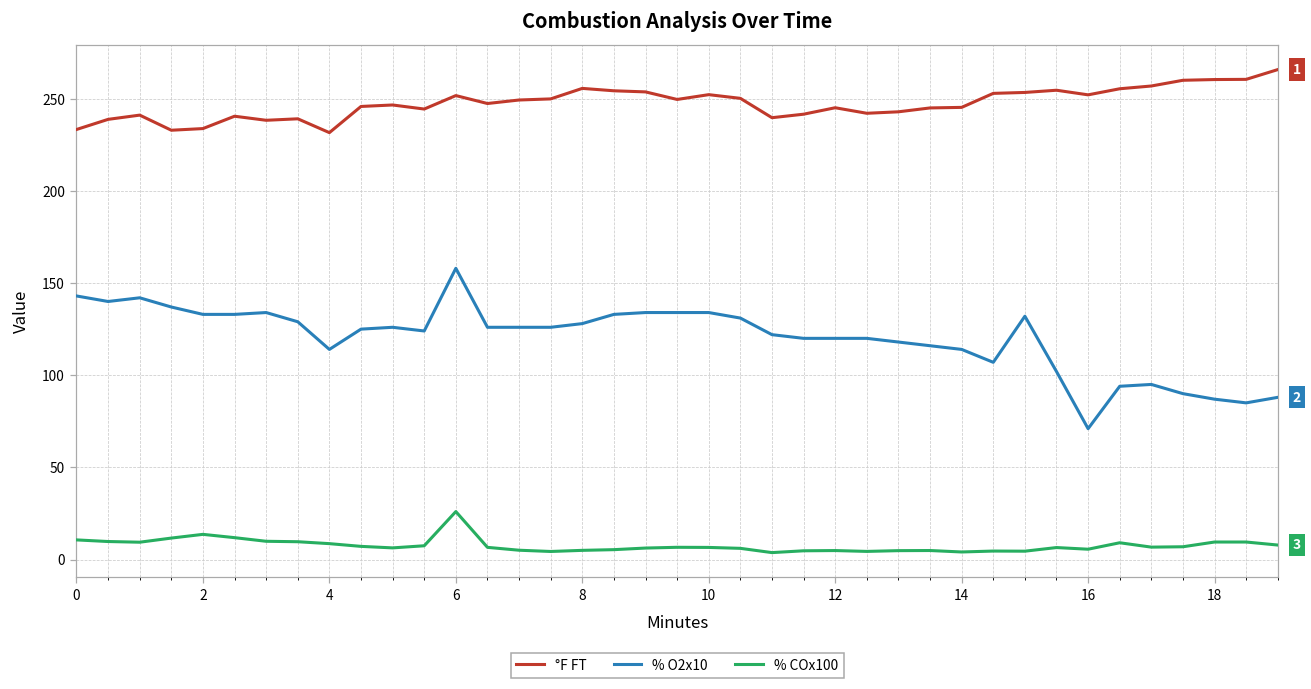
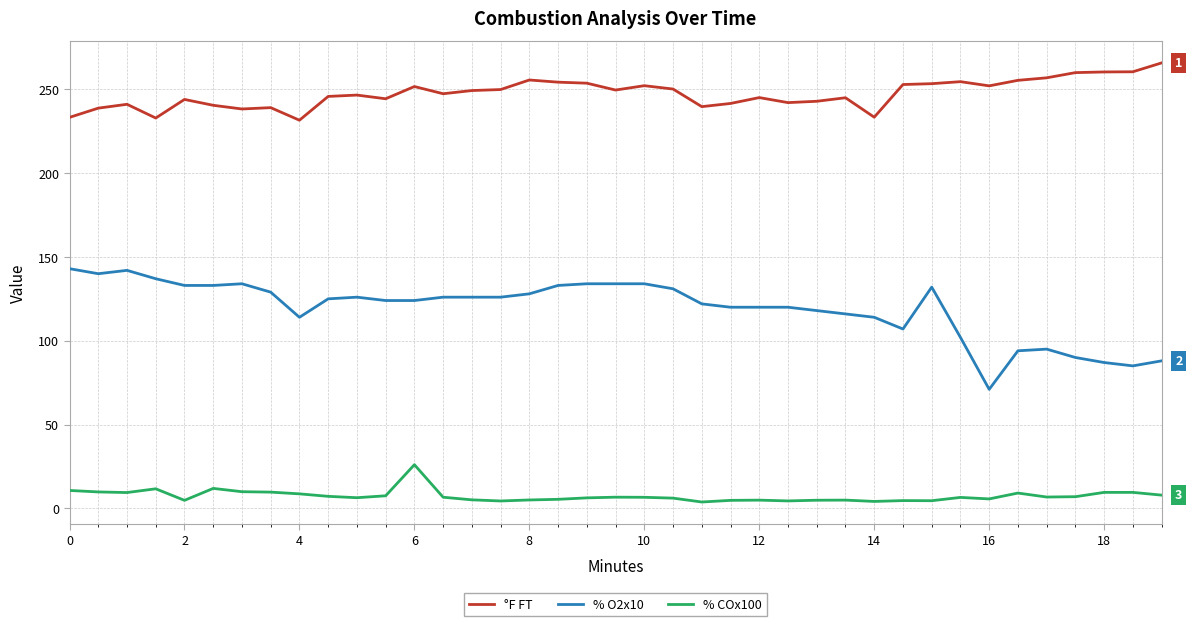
  {
    "°F FT": {
      "0": 233,
-     "2": 234,
+     "2": 244,
      "4": 232,
      "6": 252,
      "8": 256,
      "10": 252,
      "12": 245,
-     "14": 245,
+     "14": 233,
      "16": 252,
      "18": 260
    },
    "% O2x10": {
      "0": 143,
      "2": 133,
      "4": 114,
-     "6": 158,
+     "6": 124,
      "8": 128,
      "10": 134,
      "12": 120,
      "14": 114,
      "16": 71,
      "18": 87
    },
    "% COx100": {
      "0": 11,
-     "2": 14,
+     "2": 5,
      "4": 9,
      "6": 26,
      "8": 5,
      "10": 7,
      "12": 5,
      "14": 4,
      "16": 6,
      "18": 10
    }
  }
